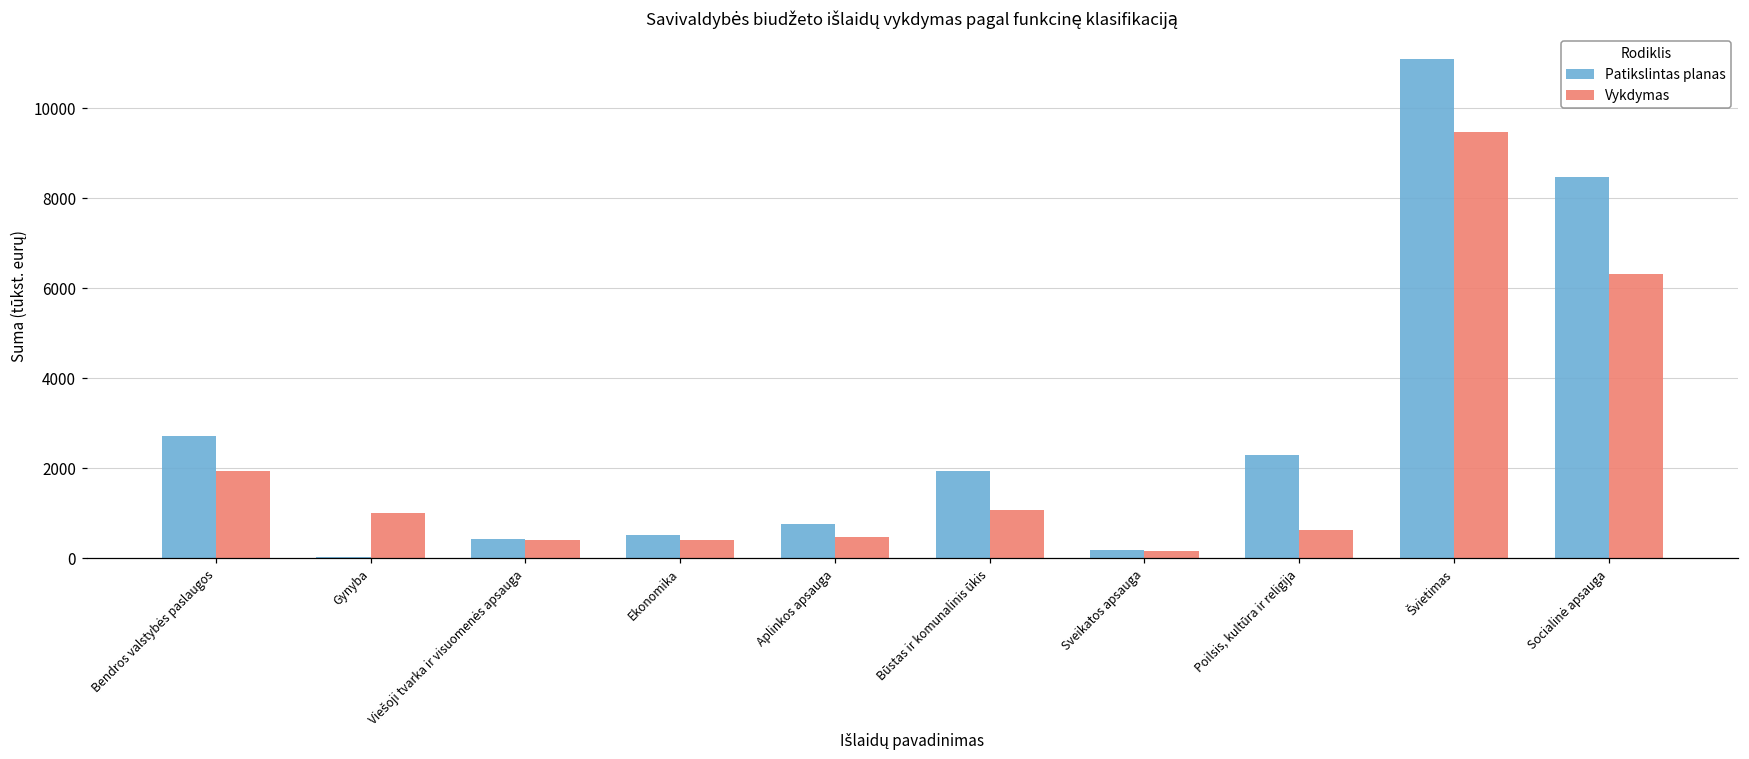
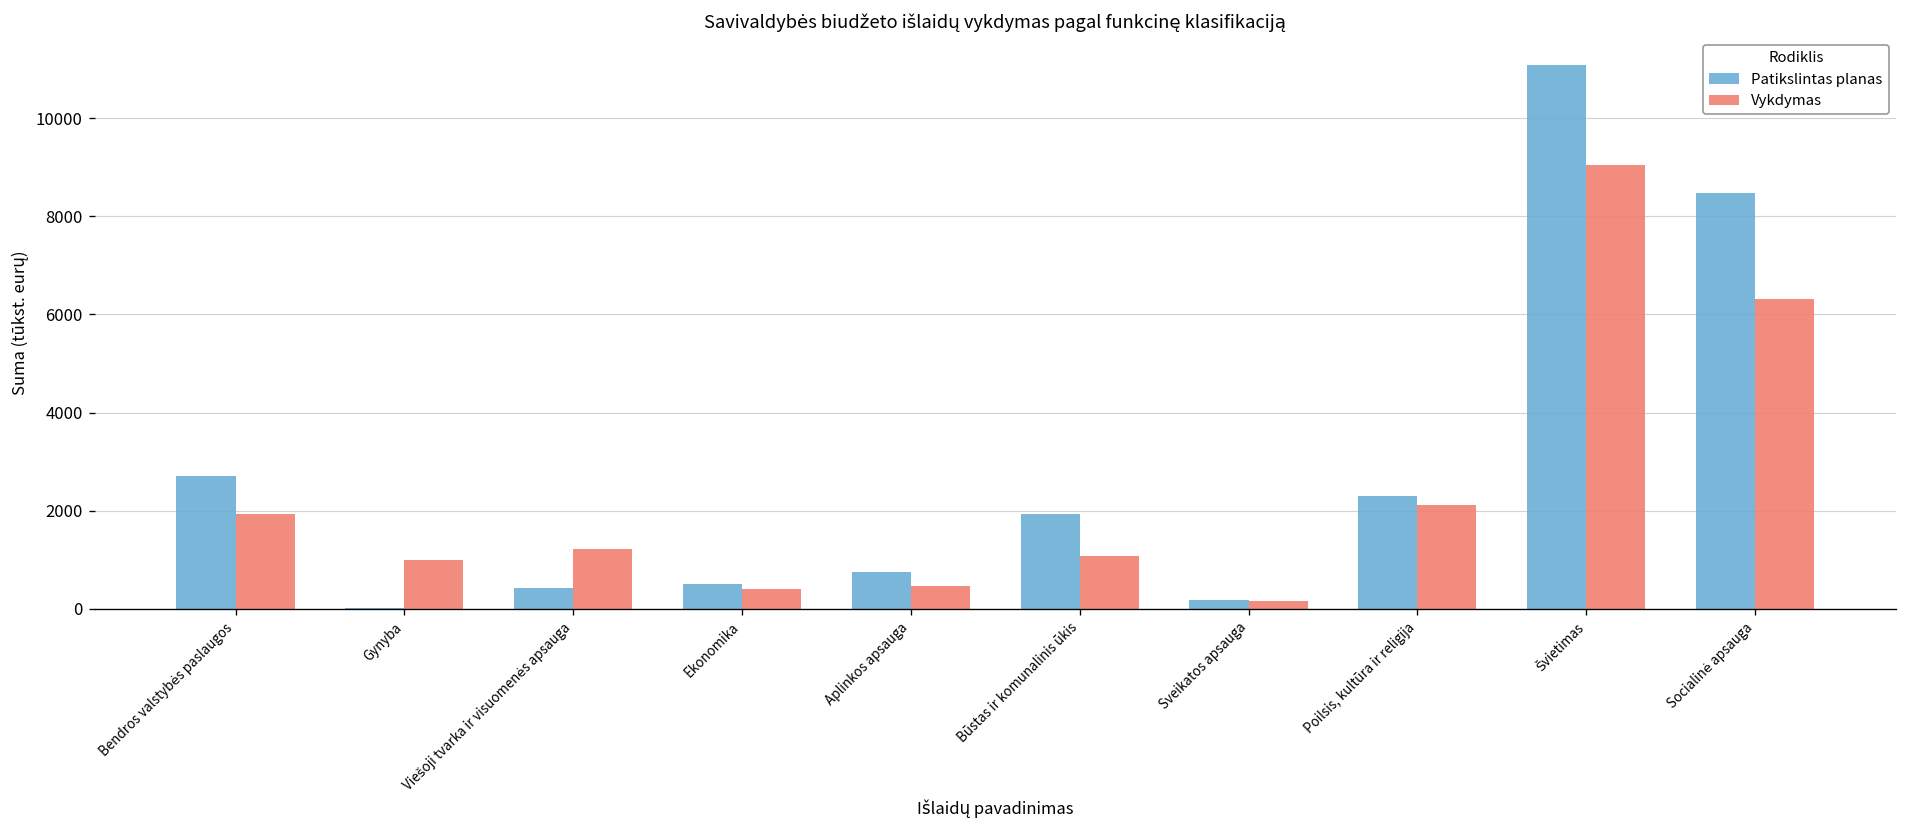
  {
    "Patikslintas planas": {
      "Bendros valstybės paslaugos": 2700,
      "Viešoji tvarka ir visuomenės apsauga": 400,
      "Ekonomika": 500,
      "Aplinkos apsauga": 700,
      "Būstas ir komunalinis ūkis": 1900,
      "Sveikatos apsauga": 200,
      "Poilsis, kultūra ir religija": 2300,
      "Švietimas": 11100,
      "Socialinė apsauga": 8500
    },
    "Vykdymas": {
      "Bendros valstybės paslaugos": 1900,
      "Gynyba": 1000,
-     "Viešoji tvarka ir visuomenės apsauga": 400,
+     "Viešoji tvarka ir visuomenės apsauga": 1200,
      "Ekonomika": 400,
      "Aplinkos apsauga": 500,
      "Būstas ir komunalinis ūkis": 1100,
      "Sveikatos apsauga": 200,
-     "Poilsis, kultūra ir religija": 600,
-     "Švietimas": 9500,
+     "Poilsis, kultūra ir religija": 2100,
+     "Švietimas": 9000,
      "Socialinė apsauga": 6300
    }
  }
